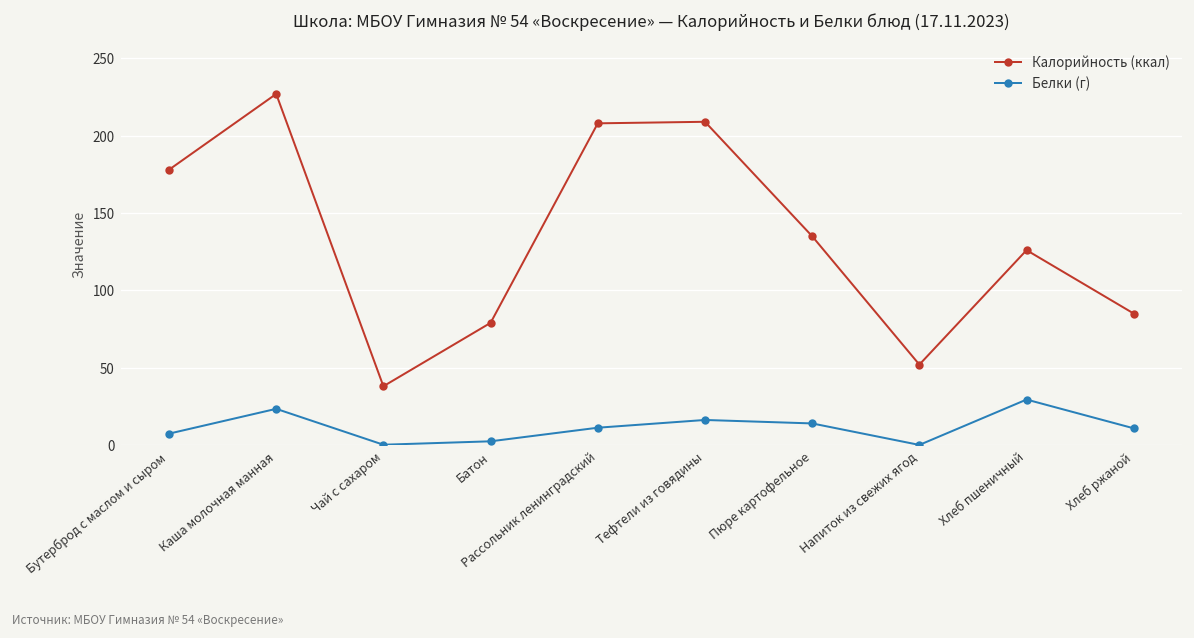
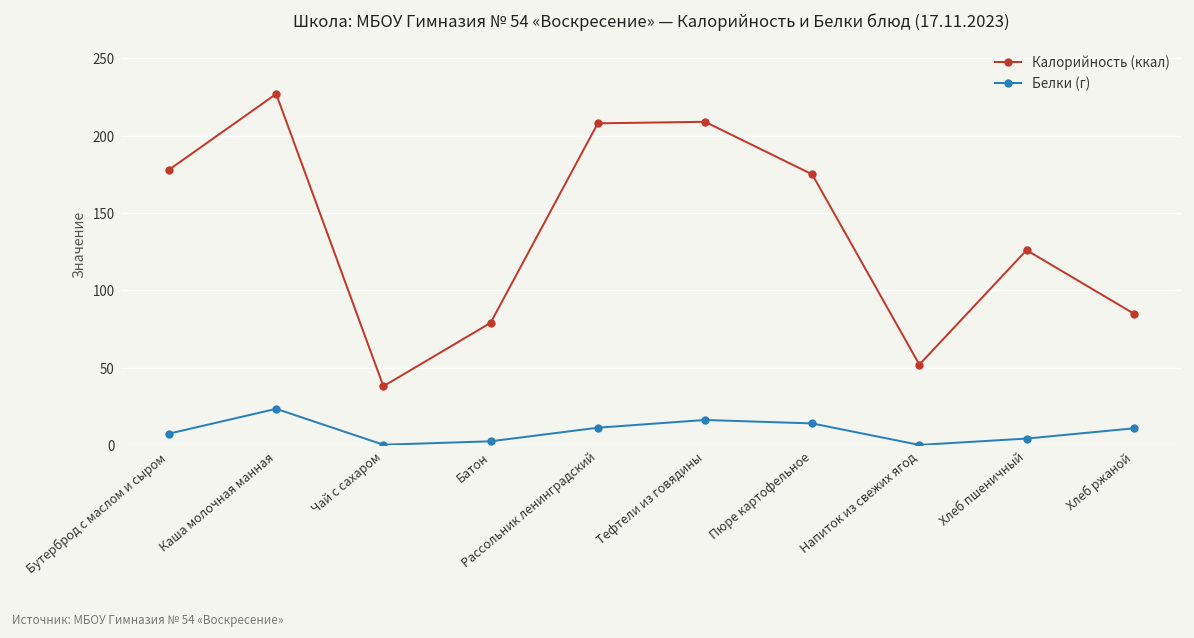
  {
    "Калорийность (ккал)": {
      "Бутерброд с маслом и сыром": 178,
      "Каша молочная манная": 227,
      "Чай с сахаром": 38,
      "Батон": 79,
      "Рассольник ленинградский": 208,
      "Тефтели из говядины": 209,
-     "Пюре картофельное": 135,
+     "Пюре картофельное": 175,
      "Напиток из свежих ягод": 52,
      "Хлеб пшеничный": 126,
      "Хлеб ржаной": 85
    },
    "Белки (г)": {
      "Бутерброд с маслом и сыром": 7,
      "Каша молочная манная": 23,
      "Чай с сахаром": 0,
      "Батон": 2,
      "Рассольник ленинградский": 11,
      "Тефтели из говядины": 16,
      "Пюре картофельное": 14,
      "Напиток из свежих ягод": 0,
-     "Хлеб пшеничный": 29,
+     "Хлеб пшеничный": 4,
      "Хлеб ржаной": 11
    }
  }
